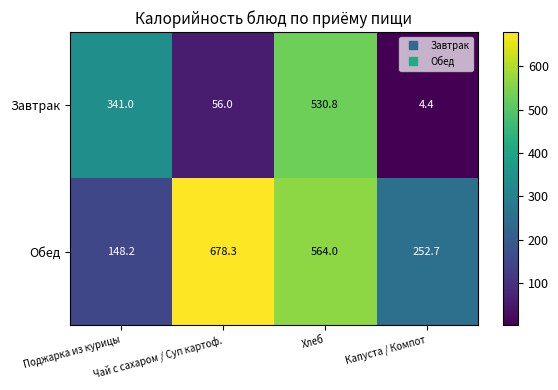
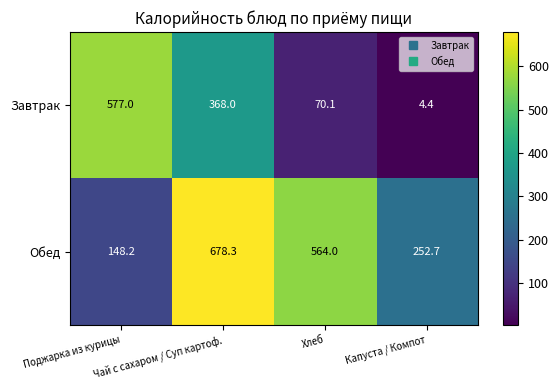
  {
    "Завтрак": {
-     "Поджарка из курицы": 341.0,
-     "Чай с сахаром / Суп картоф.": 56.0,
-     "Хлеб": 530.8,
+     "Поджарка из курицы": 577.0,
+     "Чай с сахаром / Суп картоф.": 368.0,
+     "Хлеб": 70.1,
      "Капуста / Компот": 4.4
    },
    "Обед": {
      "Поджарка из курицы": 148.2,
      "Чай с сахаром / Суп картоф.": 678.3,
      "Хлеб": 564.0,
      "Капуста / Компот": 252.7
    }
  }
